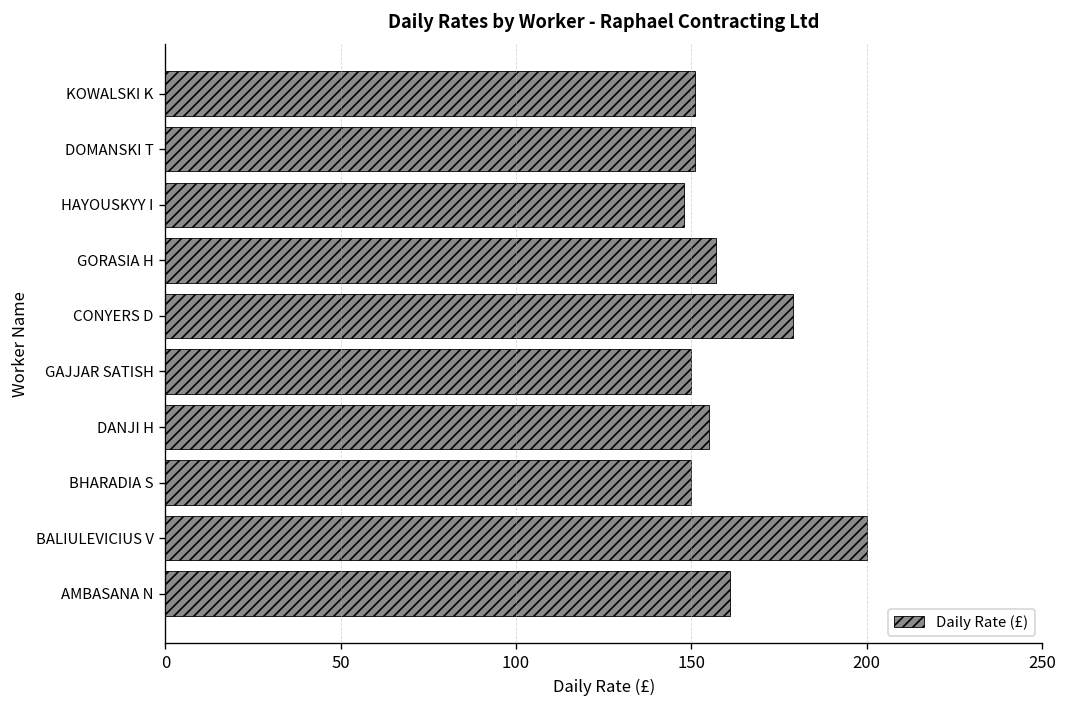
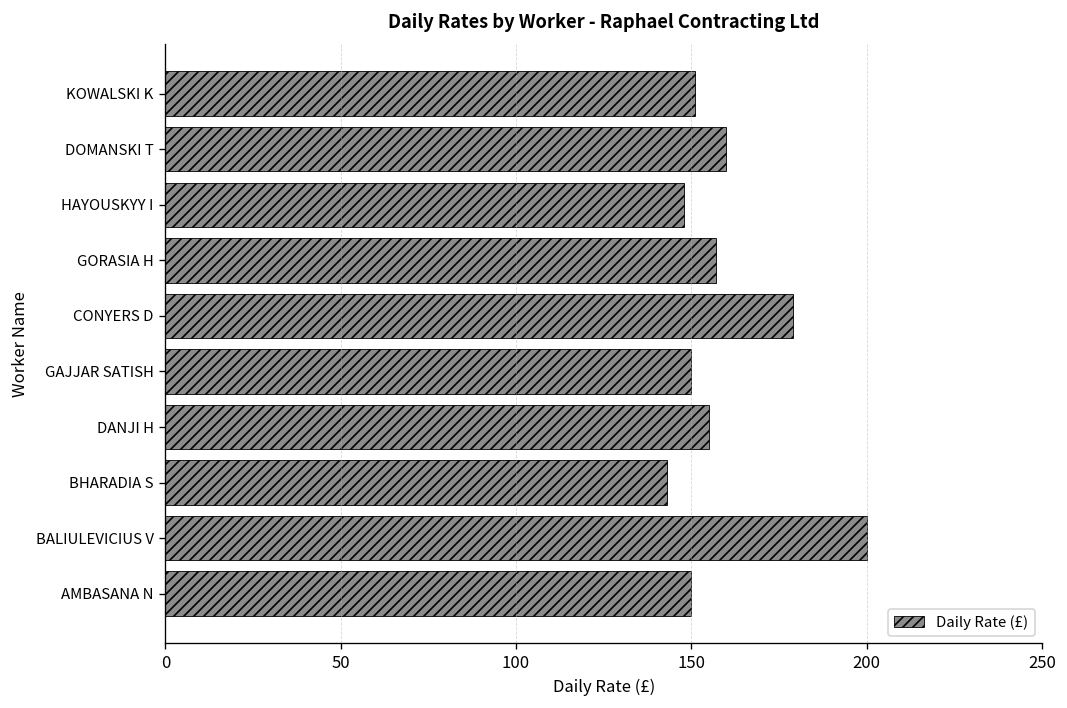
  {
    "KOWALSKI K": 151,
-   "DOMANSKI T": 151,
+   "DOMANSKI T": 160,
    "HAYOUSKYY I": 148,
    "GORASIA H": 157,
    "CONYERS D": 179,
    "GAJJAR SATISH": 150,
    "DANJI H": 155,
-   "BHARADIA S": 150,
+   "BHARADIA S": 143,
    "BALIULEVICIUS V": 200,
-   "AMBASANA N": 161
+   "AMBASANA N": 150
  }
